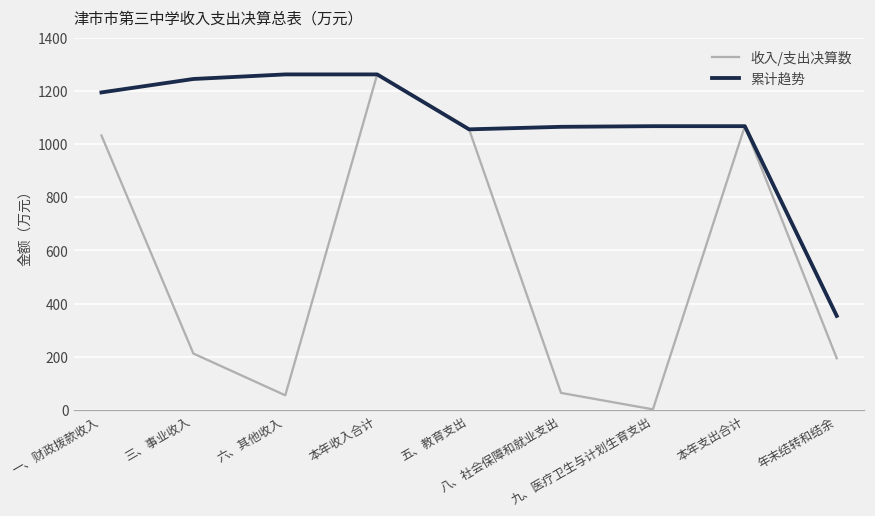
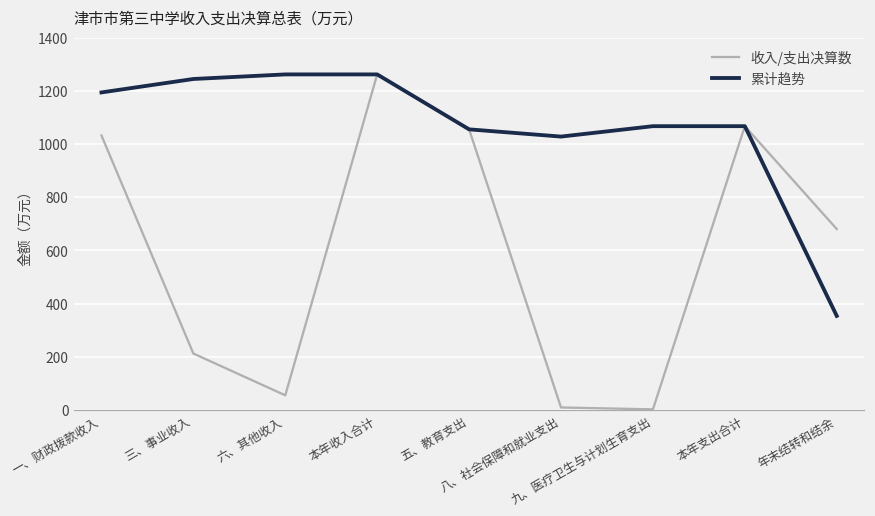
  {
    "收入/支出决算数": {
      "一、财政拨款收入": 1030,
      "三、事业收入": 210,
      "六、其他收入": 60,
-     "八、社会保障和就业支出": 60,
+     "八、社会保障和就业支出": 10,
      "九、医疗卫生与计划生育支出": 0,
-     "年末结转和结余": 190
+     "年末结转和结余": 680
    },
    "累计趋势": {
      "一、财政拨款收入": 1190,
      "三、事业收入": 1240,
      "六、其他收入": 1260,
-     "八、社会保障和就业支出": 1060,
+     "八、社会保障和就业支出": 1030,
      "九、医疗卫生与计划生育支出": 1070,
      "年末结转和结余": 350
    }
  }
